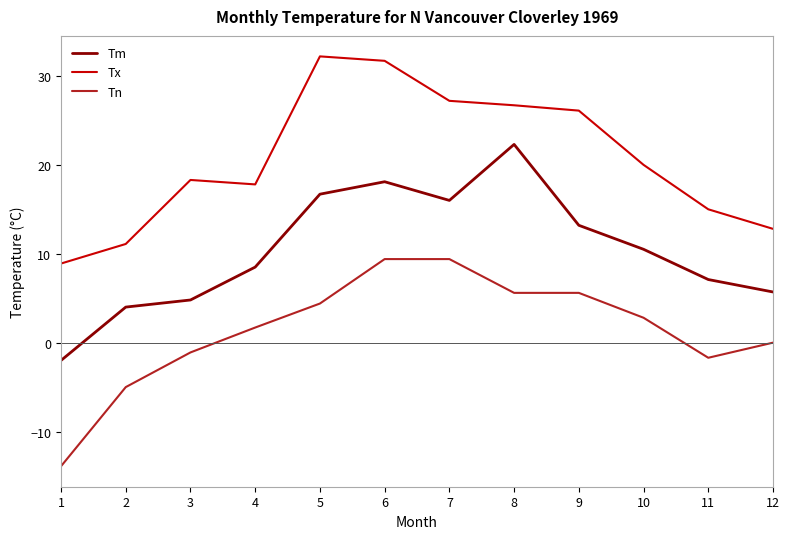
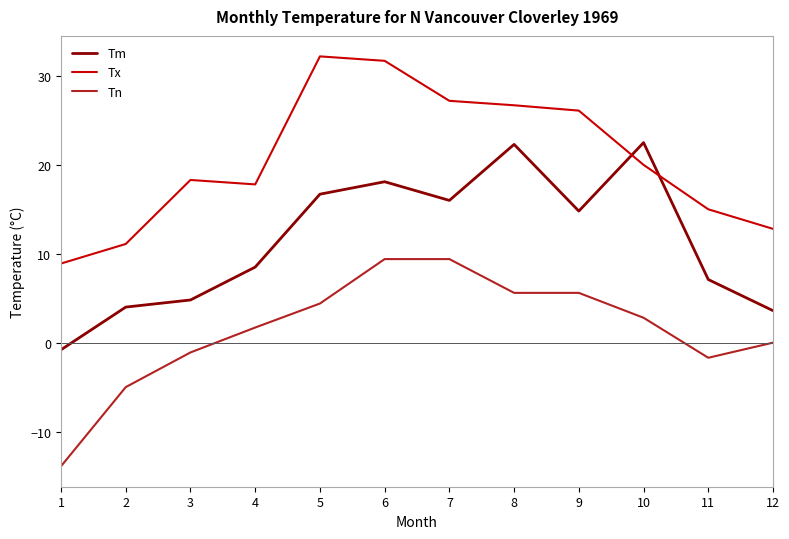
  {
    "Tm": {
-     "1": -2,
+     "1": -1,
      "2": 4,
      "3": 5,
      "4": 9,
      "5": 17,
      "6": 18,
      "7": 16,
      "8": 22,
-     "9": 13,
-     "10": 11,
+     "9": 15,
+     "10": 23,
      "11": 7,
-     "12": 6
+     "12": 4
    }
  }
